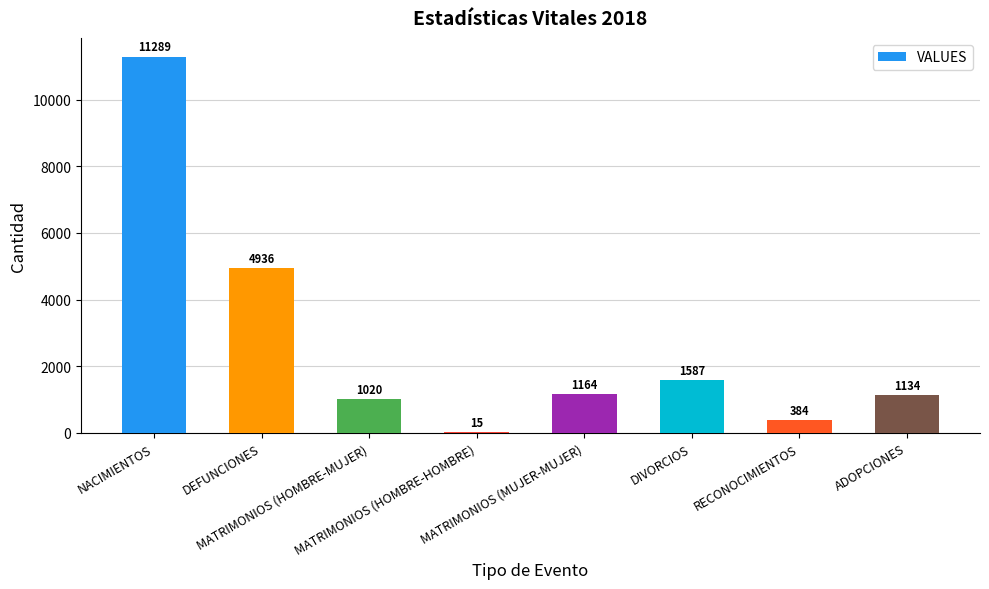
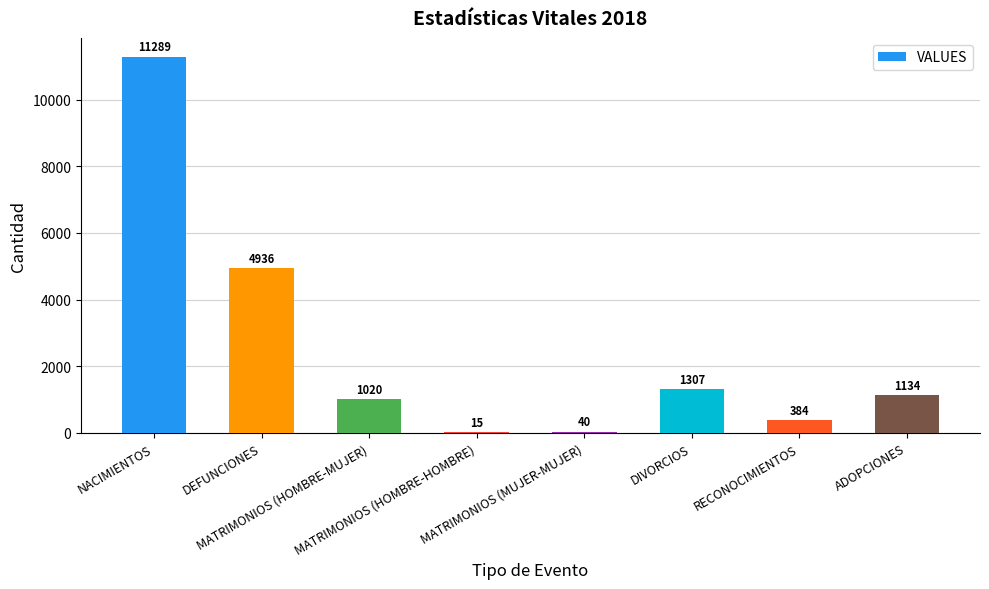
  {
    "NACIMIENTOS": 11289,
    "DEFUNCIONES": 4936,
    "MATRIMONIOS (HOMBRE-MUJER)": 1020,
    "MATRIMONIOS (HOMBRE-HOMBRE)": 15,
-   "MATRIMONIOS (MUJER-MUJER)": 1164,
-   "DIVORCIOS": 1587,
+   "MATRIMONIOS (MUJER-MUJER)": 40,
+   "DIVORCIOS": 1307,
    "RECONOCIMIENTOS": 384,
    "ADOPCIONES": 1134
  }
